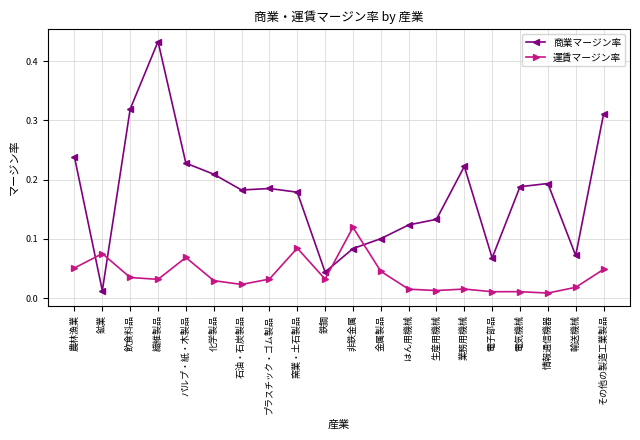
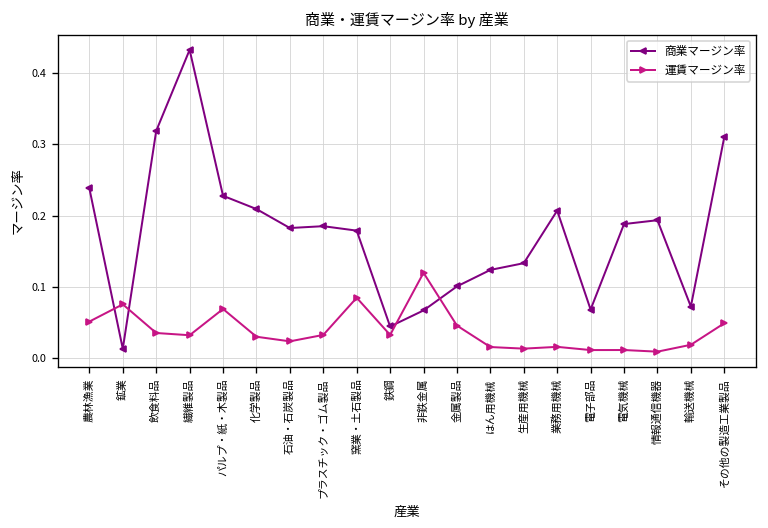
  {
    "商業マージン率": {
      "農林漁業": 0.24,
      "鉱業": 0.01,
      "飲食料品": 0.32,
      "繊維製品": 0.43,
      "パルプ・紙・木製品": 0.23,
      "化学製品": 0.21,
      "石油・石炭製品": 0.18,
      "プラスチック・ゴム製品": 0.19,
      "窯業・土石製品": 0.18,
      "鉄鋼": 0.04,
-     "非鉄金属": 0.08,
+     "非鉄金属": 0.07,
      "金属製品": 0.10,
      "はん用機械": 0.12,
      "生産用機械": 0.13,
-     "業務用機械": 0.22,
+     "業務用機械": 0.21,
      "電子部品": 0.07,
      "電気機械": 0.19,
      "情報通信機器": 0.19,
      "輸送機械": 0.07,
      "その他の製造工業製品": 0.31
    },
    "運賃マージン率": {
      "農林漁業": 0.05,
      "鉱業": 0.08,
      "飲食料品": 0.03,
      "繊維製品": 0.03,
      "パルプ・紙・木製品": 0.07,
      "化学製品": 0.03,
      "石油・石炭製品": 0.02,
      "プラスチック・ゴム製品": 0.03,
      "窯業・土石製品": 0.08,
      "鉄鋼": 0.03,
      "非鉄金属": 0.12,
      "金属製品": 0.05,
      "はん用機械": 0.02,
      "生産用機械": 0.01,
      "業務用機械": 0.02,
      "電子部品": 0.01,
      "電気機械": 0.01,
      "情報通信機器": 0.01,
      "輸送機械": 0.02,
      "その他の製造工業製品": 0.05
    }
  }
